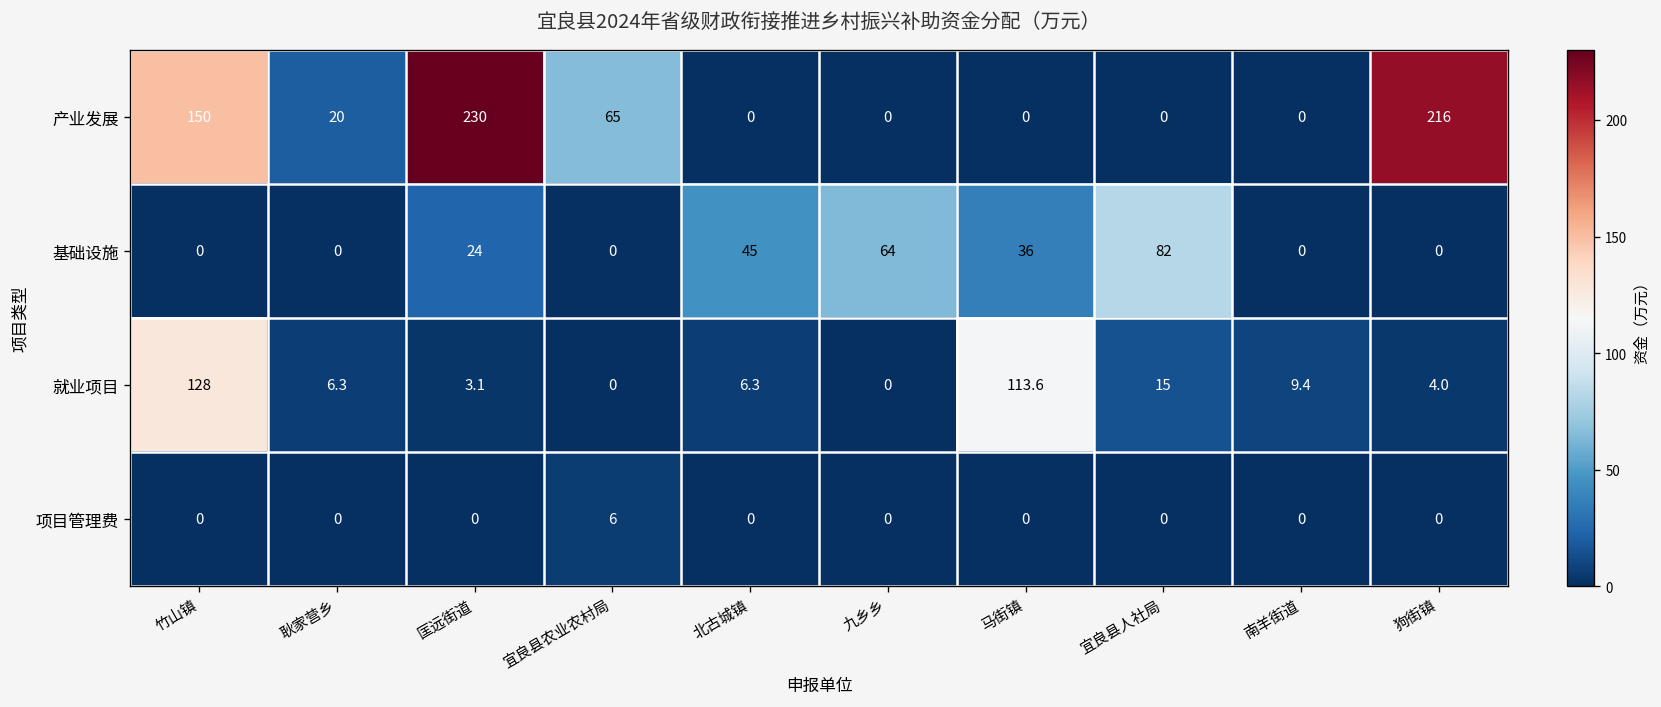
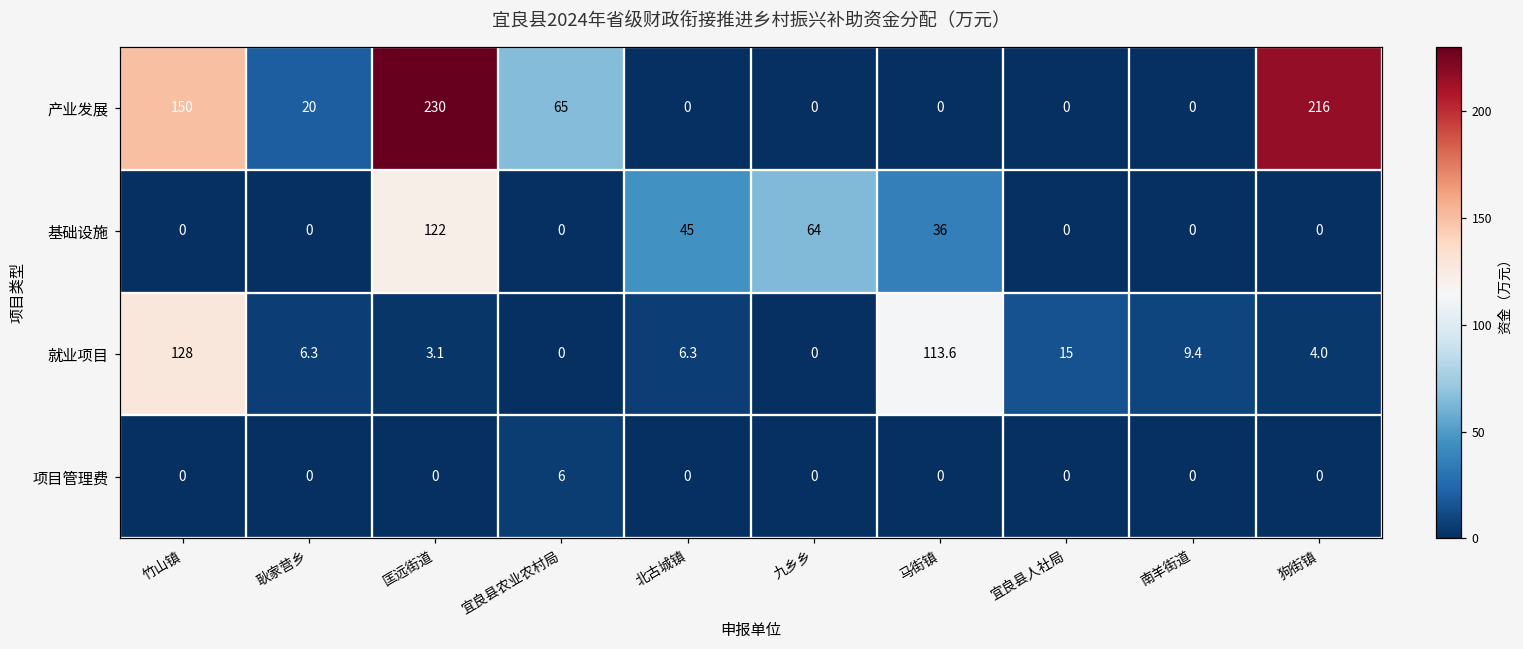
  {
    "产业发展": {
      "竹山镇": 150,
      "耿家营乡": 20,
      "匡远街道": 230,
      "宜良县农业农村局": 65,
      "北古城镇": 0,
      "九乡乡": 0,
      "马街镇": 0,
      "宜良县人社局": 0,
      "南羊街道": 0,
      "狗街镇": 216
    },
    "基础设施": {
      "竹山镇": 0,
      "耿家营乡": 0,
-     "匡远街道": 24,
+     "匡远街道": 122,
      "宜良县农业农村局": 0,
      "北古城镇": 45,
      "九乡乡": 64,
      "马街镇": 36,
-     "宜良县人社局": 82,
+     "宜良县人社局": 0,
      "南羊街道": 0,
      "狗街镇": 0
    },
    "就业项目": {
      "竹山镇": 128,
      "耿家营乡": 6.3,
      "匡远街道": 3.1,
      "宜良县农业农村局": 0,
      "北古城镇": 6.3,
      "九乡乡": 0,
      "马街镇": 113.6,
      "宜良县人社局": 15,
      "南羊街道": 9.4,
      "狗街镇": 4.0
    },
    "项目管理费": {
      "竹山镇": 0,
      "耿家营乡": 0,
      "匡远街道": 0,
      "宜良县农业农村局": 6,
      "北古城镇": 0,
      "九乡乡": 0,
      "马街镇": 0,
      "宜良县人社局": 0,
      "南羊街道": 0,
      "狗街镇": 0
    }
  }
